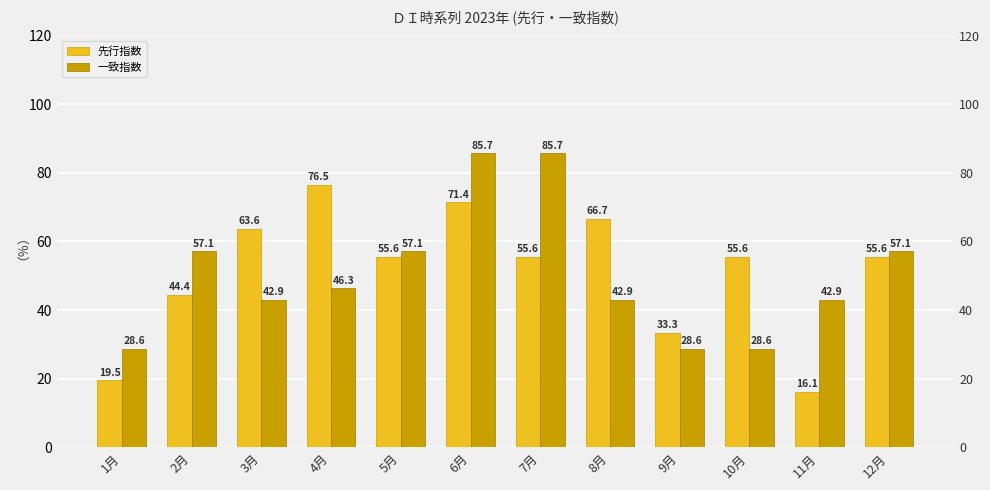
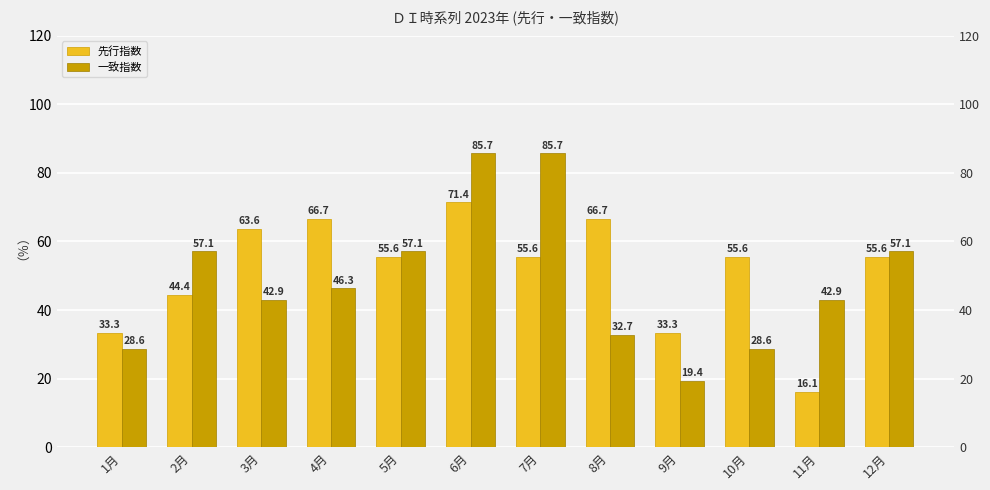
  {
    "先行指数": {
-     "1月": 19.5,
+     "1月": 33.3,
      "2月": 44.4,
      "3月": 63.6,
-     "4月": 76.5,
+     "4月": 66.7,
      "5月": 55.6,
      "6月": 71.4,
      "7月": 55.6,
      "8月": 66.7,
      "9月": 33.3,
      "10月": 55.6,
      "11月": 16.1,
      "12月": 55.6
    },
    "一致指数": {
      "1月": 28.6,
      "2月": 57.1,
      "3月": 42.9,
      "4月": 46.3,
      "5月": 57.1,
      "6月": 85.7,
      "7月": 85.7,
-     "8月": 42.9,
-     "9月": 28.6,
+     "8月": 32.7,
+     "9月": 19.4,
      "10月": 28.6,
      "11月": 42.9,
      "12月": 57.1
    }
  }
